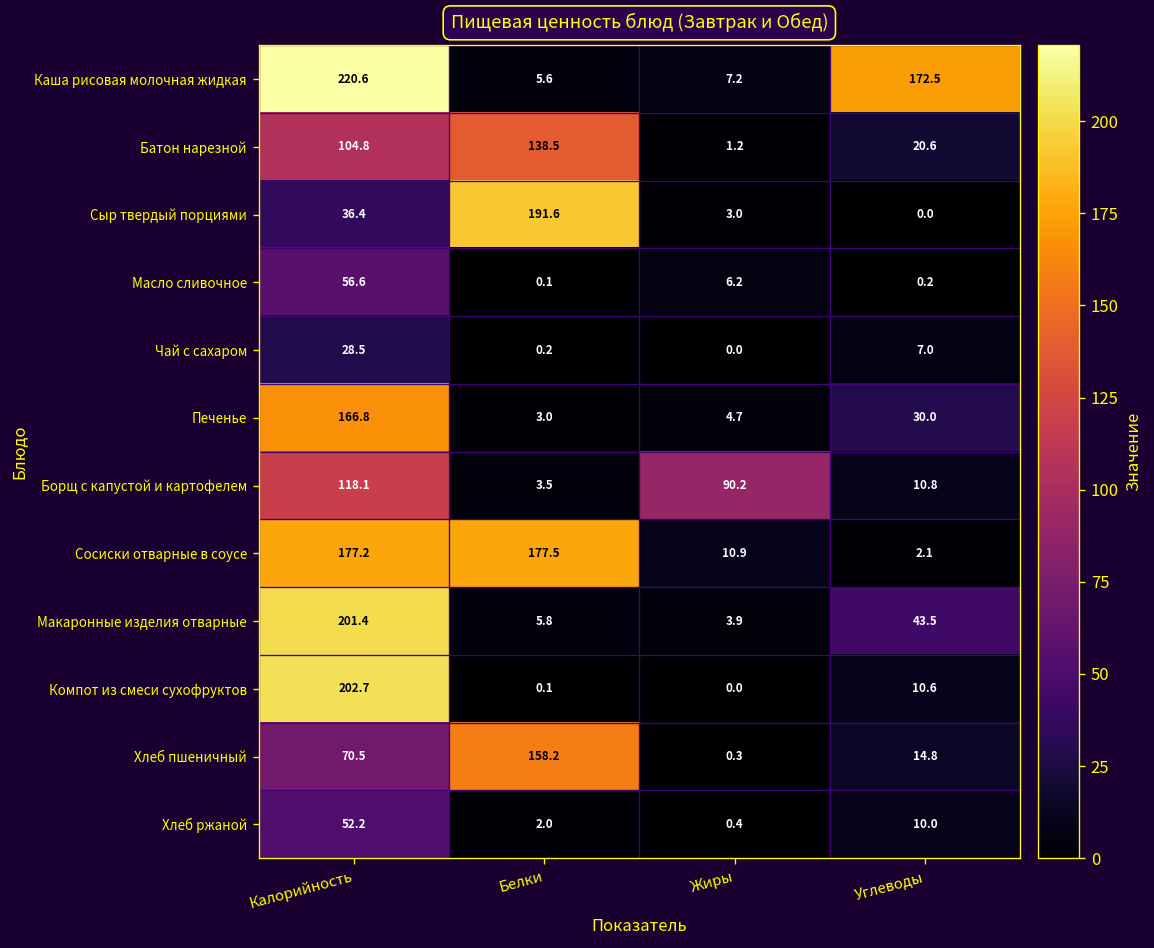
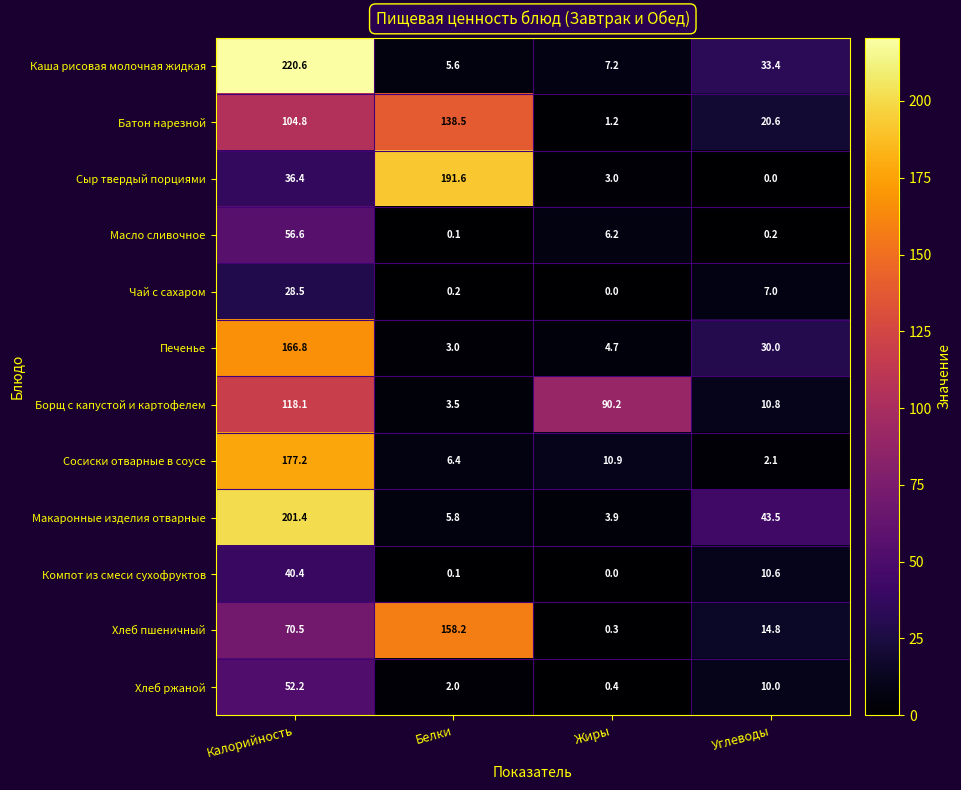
  {
    "Каша рисовая молочная жидкая": {
      "Калорийность": 220.6,
      "Белки": 5.6,
      "Жиры": 7.2,
-     "Углеводы": 172.5
+     "Углеводы": 33.4
    },
    "Батон нарезной": {
      "Калорийность": 104.8,
      "Белки": 138.5,
      "Жиры": 1.2,
      "Углеводы": 20.6
    },
    "Сыр твердый порциями": {
      "Калорийность": 36.4,
      "Белки": 191.6,
      "Жиры": 3.0,
      "Углеводы": 0.0
    },
    "Масло сливочное": {
      "Калорийность": 56.6,
      "Белки": 0.1,
      "Жиры": 6.2,
      "Углеводы": 0.2
    },
    "Чай с сахаром": {
      "Калорийность": 28.5,
      "Белки": 0.2,
      "Жиры": 0.0,
      "Углеводы": 7.0
    },
    "Печенье": {
      "Калорийность": 166.8,
      "Белки": 3.0,
      "Жиры": 4.7,
      "Углеводы": 30.0
    },
    "Борщ с капустой и картофелем": {
      "Калорийность": 118.1,
      "Белки": 3.5,
      "Жиры": 90.2,
      "Углеводы": 10.8
    },
    "Сосиски отварные в соусе": {
      "Калорийность": 177.2,
-     "Белки": 177.5,
+     "Белки": 6.4,
      "Жиры": 10.9,
      "Углеводы": 2.1
    },
    "Макаронные изделия отварные": {
      "Калорийность": 201.4,
      "Белки": 5.8,
      "Жиры": 3.9,
      "Углеводы": 43.5
    },
    "Компот из смеси сухофруктов": {
-     "Калорийность": 202.7,
+     "Калорийность": 40.4,
      "Белки": 0.1,
      "Жиры": 0.0,
      "Углеводы": 10.6
    },
    "Хлеб пшеничный": {
      "Калорийность": 70.5,
      "Белки": 158.2,
      "Жиры": 0.3,
      "Углеводы": 14.8
    },
    "Хлеб ржаной": {
      "Калорийность": 52.2,
      "Белки": 2.0,
      "Жиры": 0.4,
      "Углеводы": 10.0
    }
  }
